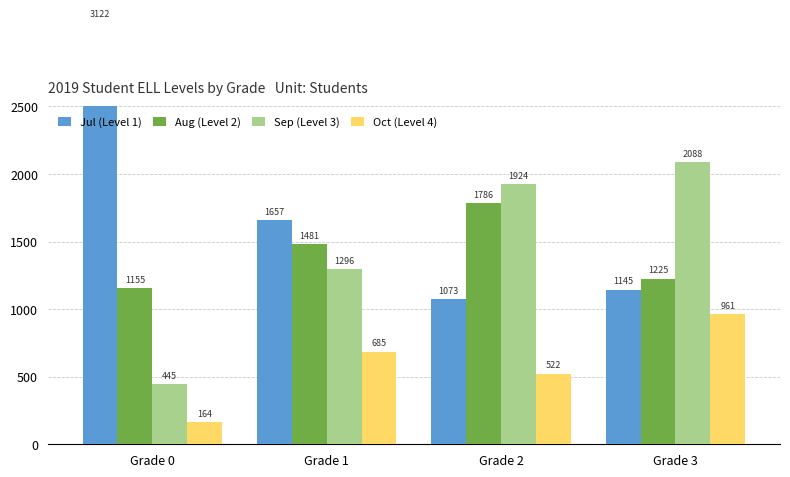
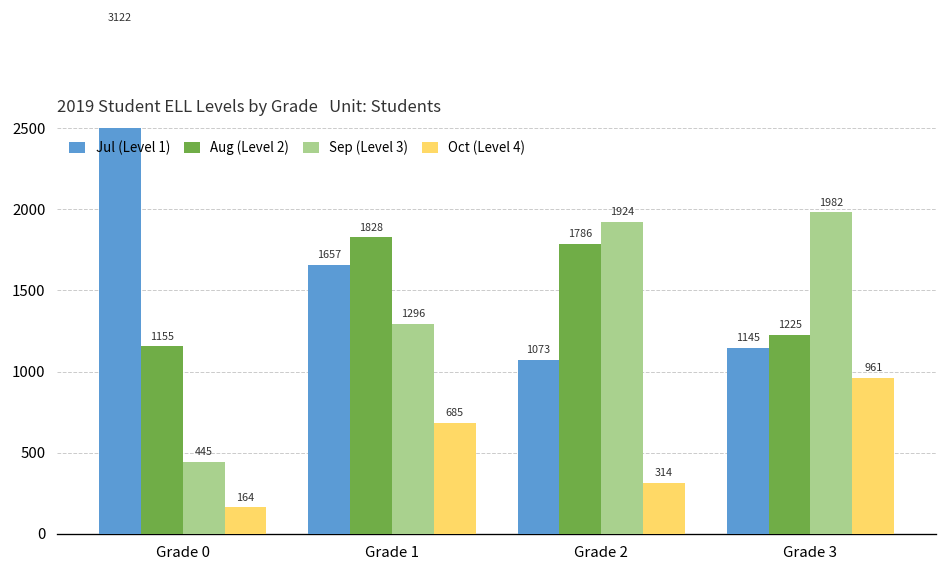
  {
    "Jul (Level 1)": {
      "Grade 1": 1657,
      "Grade 2": 1073,
      "Grade 3": 1145
    },
    "Aug (Level 2)": {
      "Grade 0": 1155,
-     "Grade 1": 1481,
+     "Grade 1": 1828,
      "Grade 2": 1786,
      "Grade 3": 1225
    },
    "Sep (Level 3)": {
      "Grade 0": 445,
      "Grade 1": 1296,
      "Grade 2": 1924,
-     "Grade 3": 2088
+     "Grade 3": 1982
    },
    "Oct (Level 4)": {
      "Grade 0": 164,
      "Grade 1": 685,
-     "Grade 2": 522,
+     "Grade 2": 314,
      "Grade 3": 961
    }
  }
